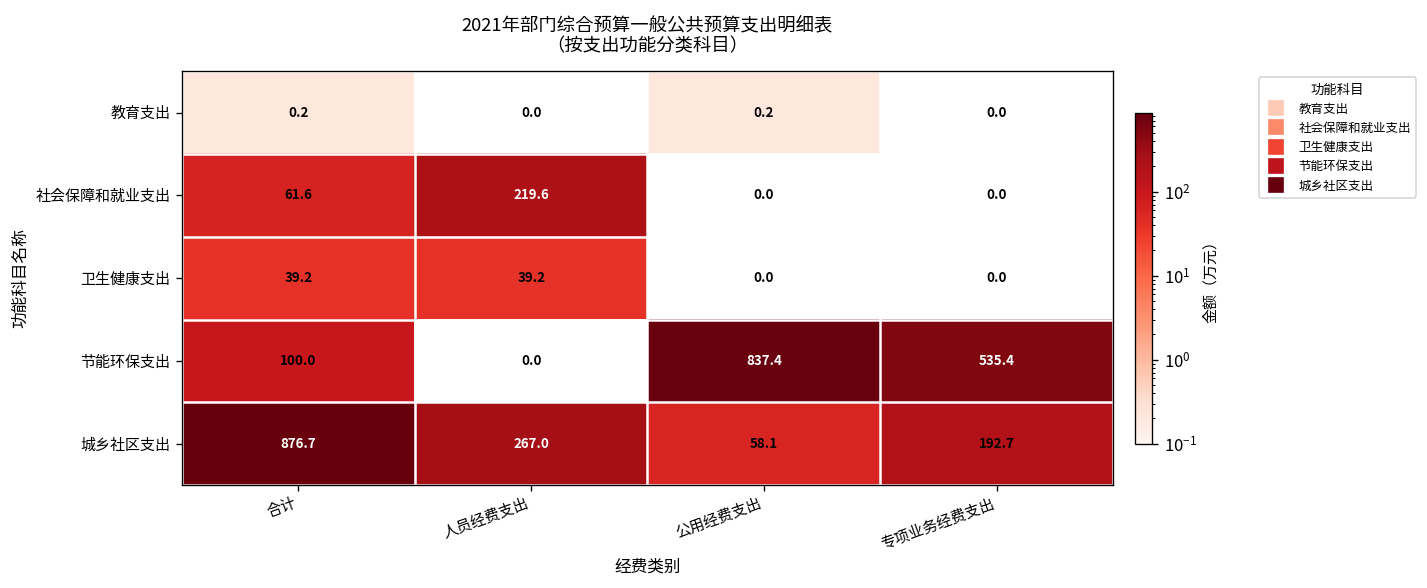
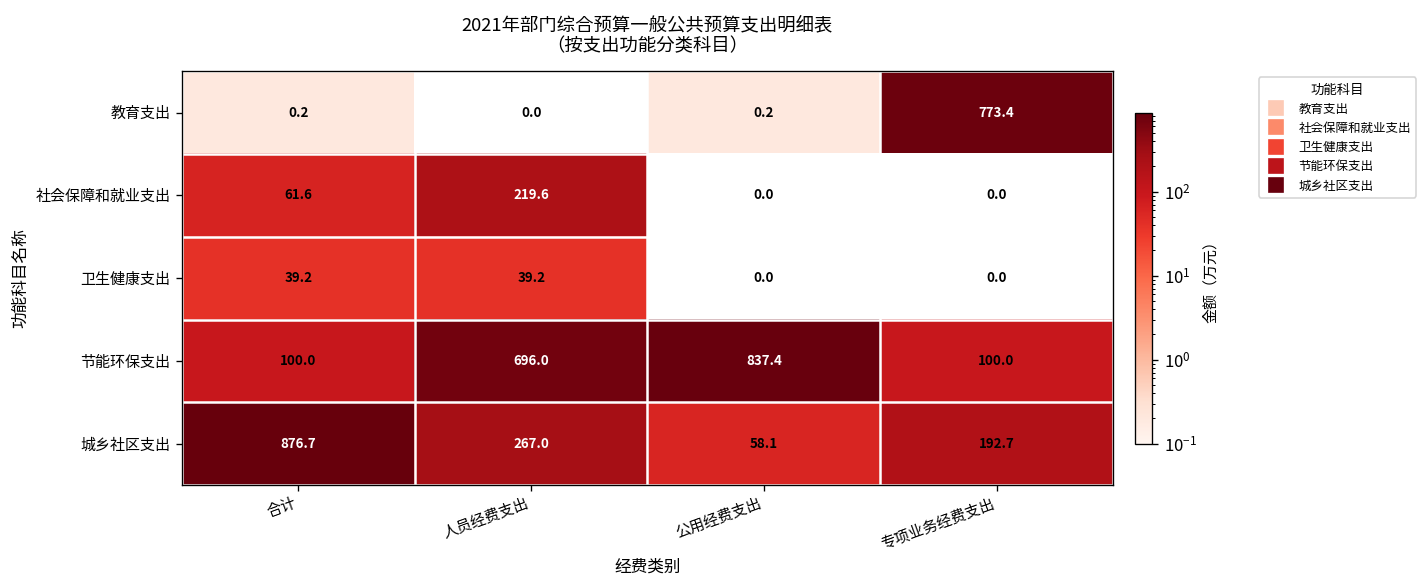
  {
    "教育支出": {
      "合计": 0.2,
      "人员经费支出": 0.0,
      "公用经费支出": 0.2,
-     "专项业务经费支出": 0.0
+     "专项业务经费支出": 773.4
    },
    "社会保障和就业支出": {
      "合计": 61.6,
      "人员经费支出": 219.6,
      "公用经费支出": 0.0,
      "专项业务经费支出": 0.0
    },
    "卫生健康支出": {
      "合计": 39.2,
      "人员经费支出": 39.2,
      "公用经费支出": 0.0,
      "专项业务经费支出": 0.0
    },
    "节能环保支出": {
      "合计": 100.0,
-     "人员经费支出": 0.0,
+     "人员经费支出": 696.0,
      "公用经费支出": 837.4,
-     "专项业务经费支出": 535.4
+     "专项业务经费支出": 100.0
    },
    "城乡社区支出": {
      "合计": 876.7,
      "人员经费支出": 267.0,
      "公用经费支出": 58.1,
      "专项业务经费支出": 192.7
    }
  }
